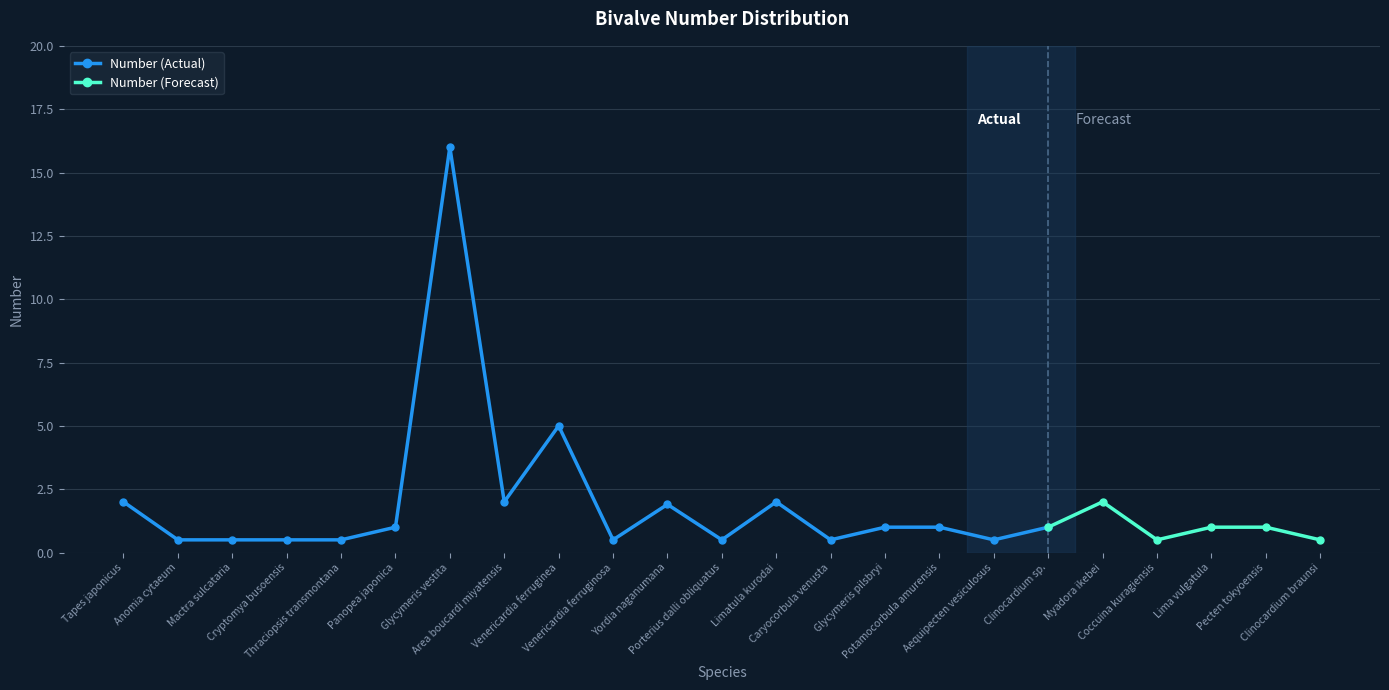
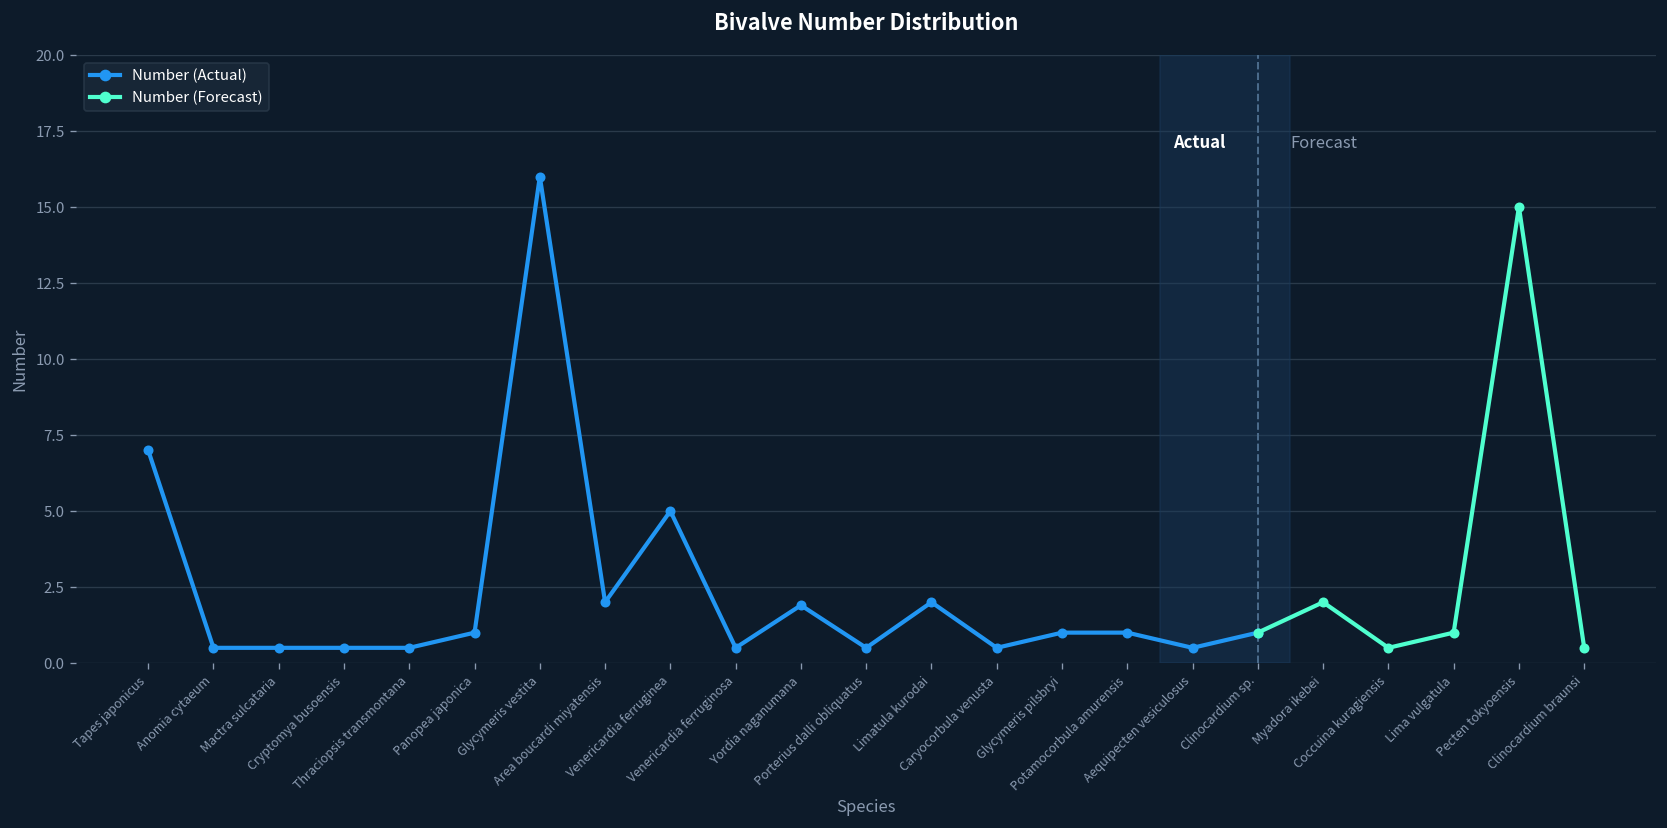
  {
    "Number (Actual)": {
-     "Tapes japonicus": 2,
+     "Tapes japonicus": 7,
      "Anomia cytaeum": 0.5,
      "Mactra sulcataria": 0.5,
      "Cryptomya busoensis": 0.5,
      "Thraciopsis transmontana": 0.5,
      "Panopea japonica": 1,
      "Glycymeris vestita": 16,
      "Area boucardi miyatensis": 2,
      "Venericardia ferruginea": 5,
      "Venericardia ferruginosa": 0.5,
      "Yordia naganumana": 1.9,
      "Porterius dalli obliquatus": 0.5,
      "Limatula kurodai": 2,
      "Caryocorbula venusta": 0.5,
      "Glycymeris pilsbryi": 1,
      "Potamocorbula amurensis": 1,
      "Aequipecten vesiculosus": 0.5
    },
    "Number (Forecast)": {
      "Myadora ikebei": 2,
      "Coccuina kuragiensis": 0.5,
      "Lima vulgatula": 1,
-     "Pecten tokyoensis": 1,
+     "Pecten tokyoensis": 15,
      "Clinocardium braunsi": 0.5
    }
  }
